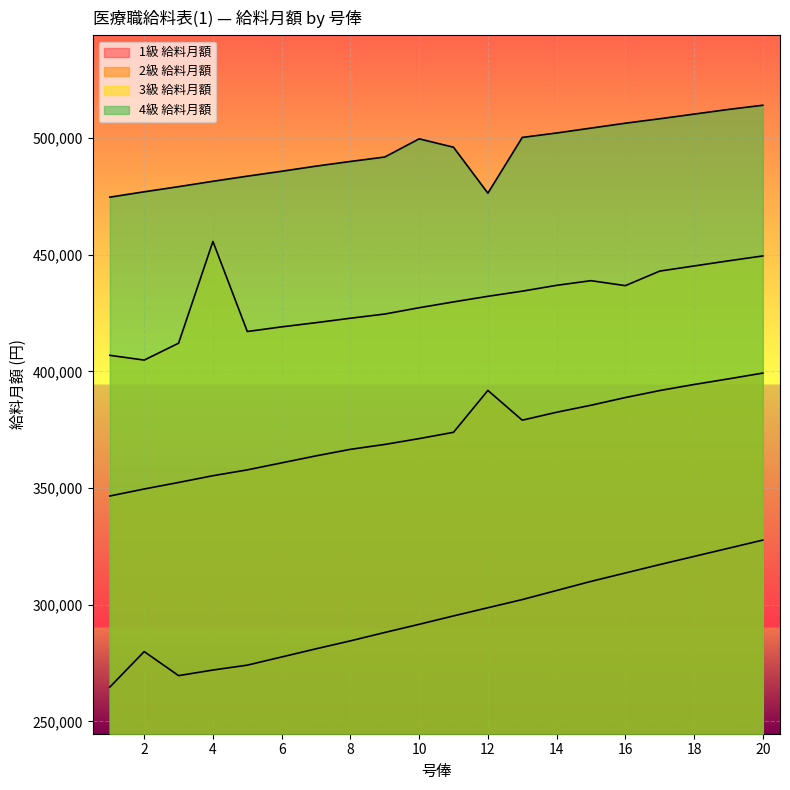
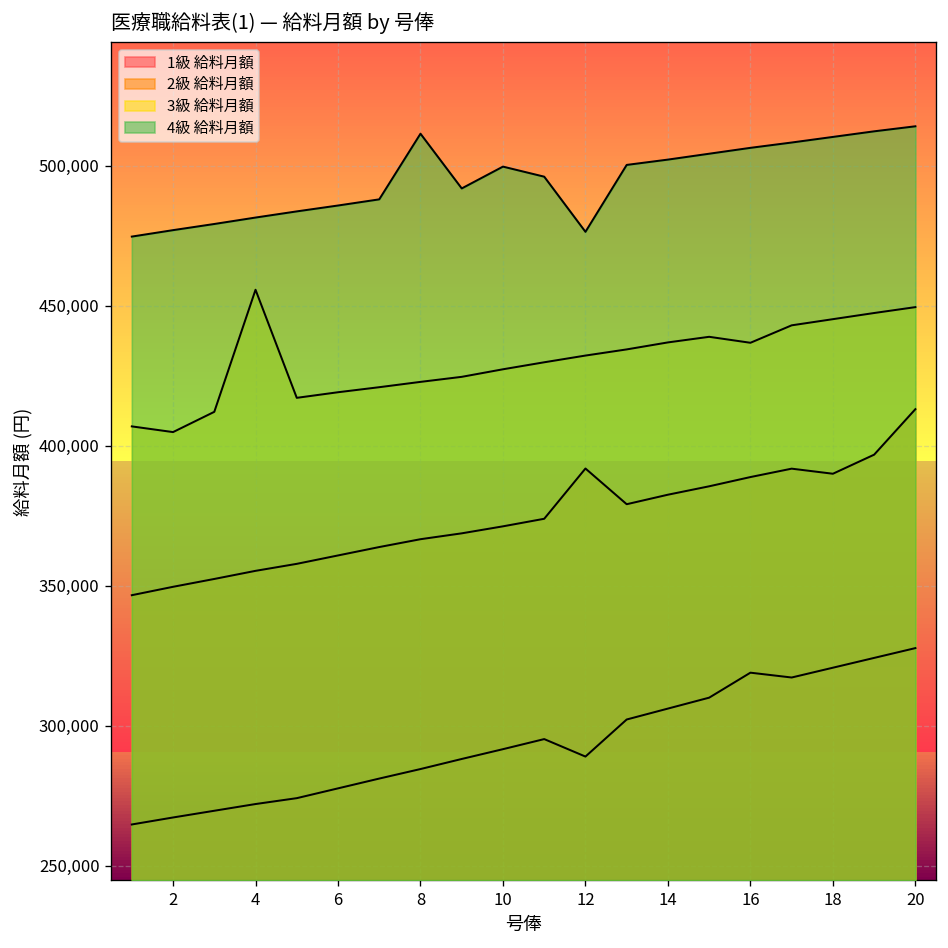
  {
    "1級 給料月額": {
-     "2": "280,000",
+     "2": "267,000",
      "4": "272,000",
      "6": "278,000",
      "8": "285,000",
      "10": "292,000",
-     "12": "299,000",
+     "12": "289,000",
      "14": "306,000",
-     "16": "314,000",
+     "16": "319,000",
      "18": "321,000",
      "20": "328,000"
    },
    "2級 給料月額": {
      "2": "350,000",
      "4": "355,000",
      "6": "361,000",
      "8": "367,000",
      "10": "371,000",
      "12": "392,000",
      "14": "383,000",
      "16": "389,000",
-     "18": "394,000",
-     "20": "399,000"
+     "18": "390,000",
+     "20": "413,000"
    },
    "3級 給料月額": {
      "2": "405,000",
      "4": "456,000",
      "6": "419,000",
      "8": "423,000",
      "10": "427,000",
      "12": "432,000",
      "14": "437,000",
      "16": "437,000",
      "18": "445,000",
      "20": "450,000"
    },
    "4級 給料月額": {
      "2": "477,000",
      "4": "482,000",
      "6": "486,000",
-     "8": "490,000",
+     "8": "511,000",
      "10": "500,000",
      "12": "476,000",
      "14": "502,000",
      "16": "506,000",
      "18": "510,000",
      "20": "514,000"
    }
  }
